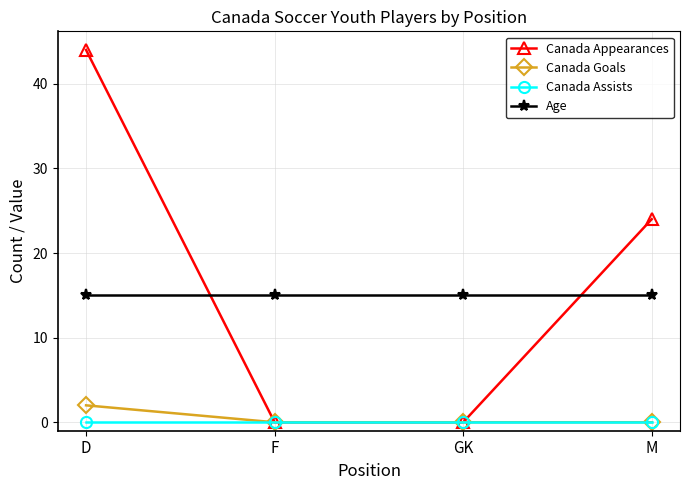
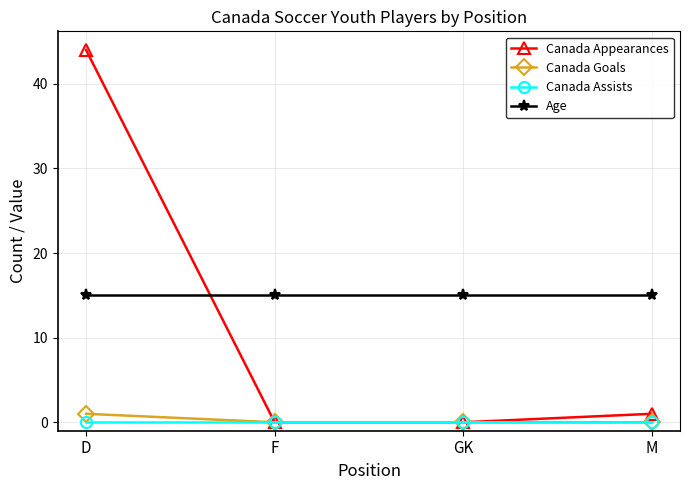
  {
    "Canada Appearances": {
      "D": 44,
-     "M": 24
+     "M": 1
    },
    "Canada Goals": {
-     "D": 2
+     "D": 1
    },
    "Canada Assists": {
      "D": 0
    },
    "Age": {
      "D": 15,
      "F": 15,
      "GK": 15,
      "M": 15
    }
  }
